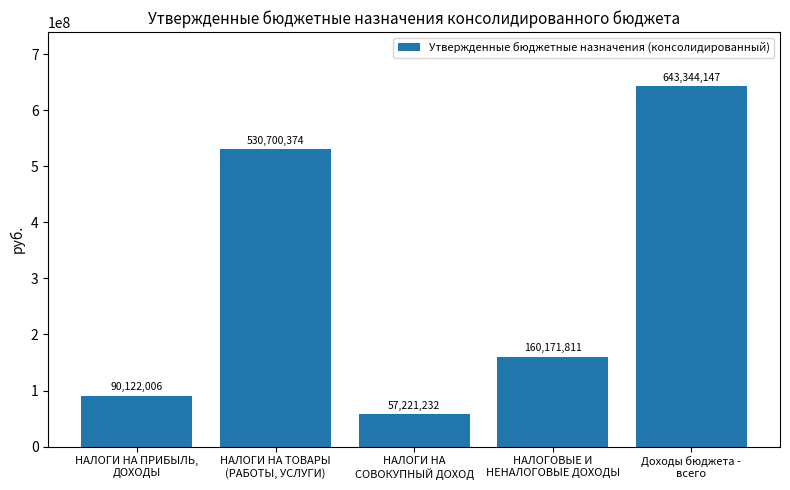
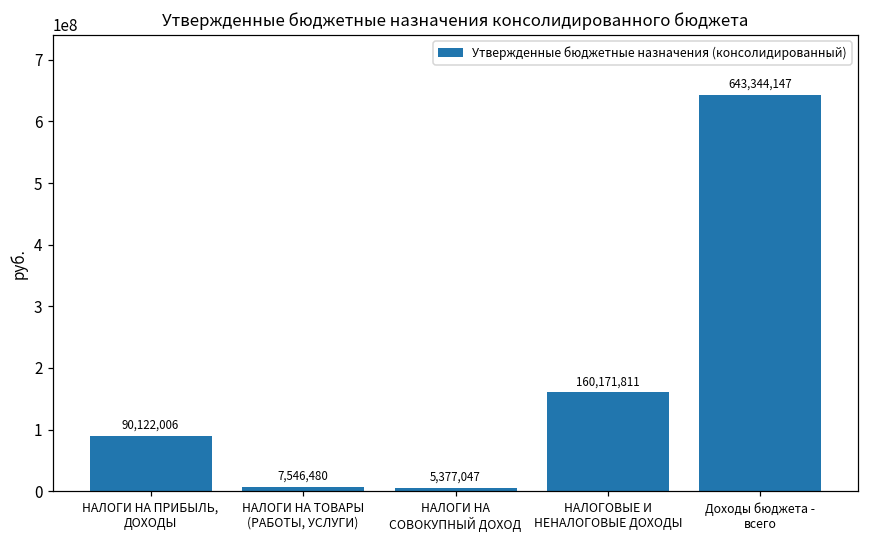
  {
    "НАЛОГИ НА ПРИБЫЛЬ, ДОХОДЫ": "90,122,006",
-   "НАЛОГИ НА ТОВАРЫ (РАБОТЫ, УСЛУГИ)": "530,700,374",
-   "НАЛОГИ НА СОВОКУПНЫЙ ДОХОД": "57,221,232",
+   "НАЛОГИ НА ТОВАРЫ (РАБОТЫ, УСЛУГИ)": "7,546,480",
+   "НАЛОГИ НА СОВОКУПНЫЙ ДОХОД": "5,377,047",
    "НАЛОГОВЫЕ И НЕНАЛОГОВЫЕ ДОХОДЫ": "160,171,811",
    "Доходы бюджета - всего": "643,344,147"
  }
